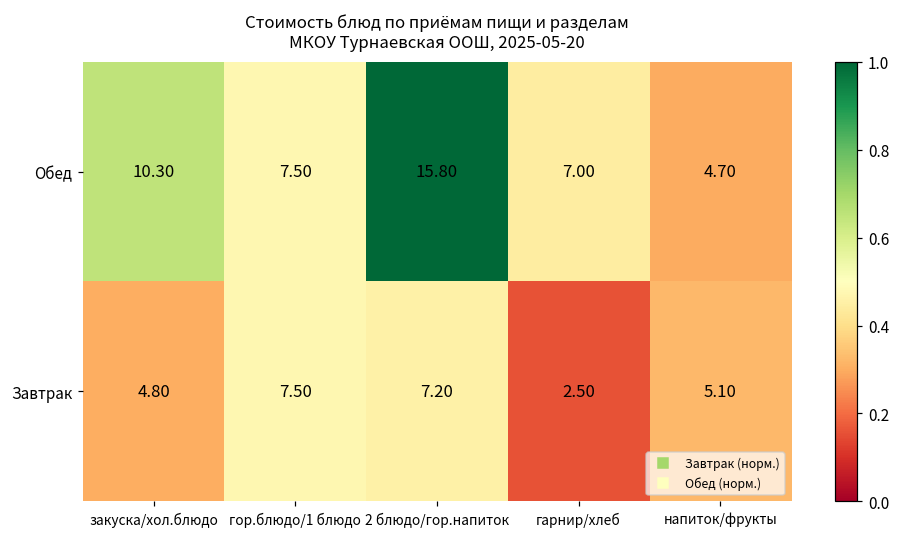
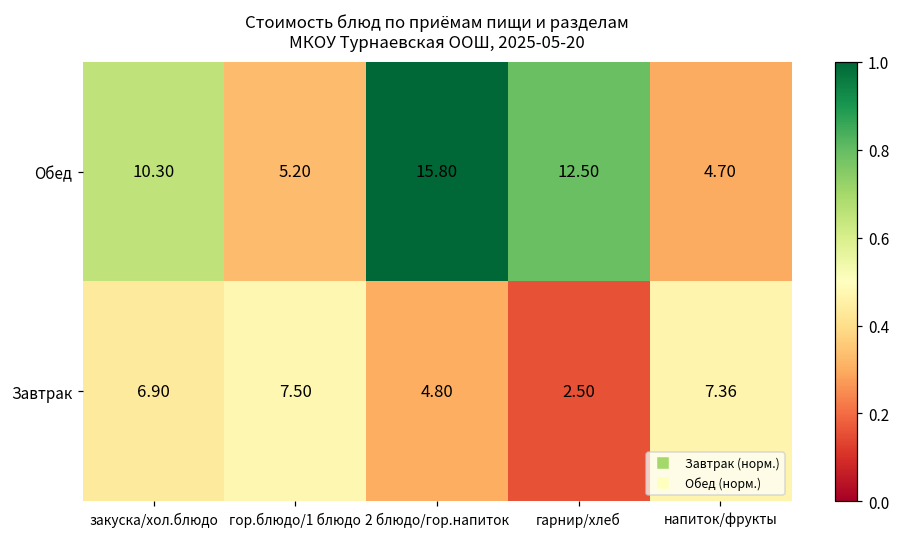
  {
    "Обед": {
      "закуска/хол.блюдо": 10.30,
-     "гор.блюдо/1 блюдо": 7.50,
+     "гор.блюдо/1 блюдо": 5.20,
      "2 блюдо/гор.напиток": 15.80,
-     "гарнир/хлеб": 7.00,
+     "гарнир/хлеб": 12.50,
      "напиток/фрукты": 4.70
    },
    "Завтрак": {
-     "закуска/хол.блюдо": 4.80,
+     "закуска/хол.блюдо": 6.90,
      "гор.блюдо/1 блюдо": 7.50,
-     "2 блюдо/гор.напиток": 7.20,
+     "2 блюдо/гор.напиток": 4.80,
      "гарнир/хлеб": 2.50,
-     "напиток/фрукты": 5.10
+     "напиток/фрукты": 7.36
    }
  }
